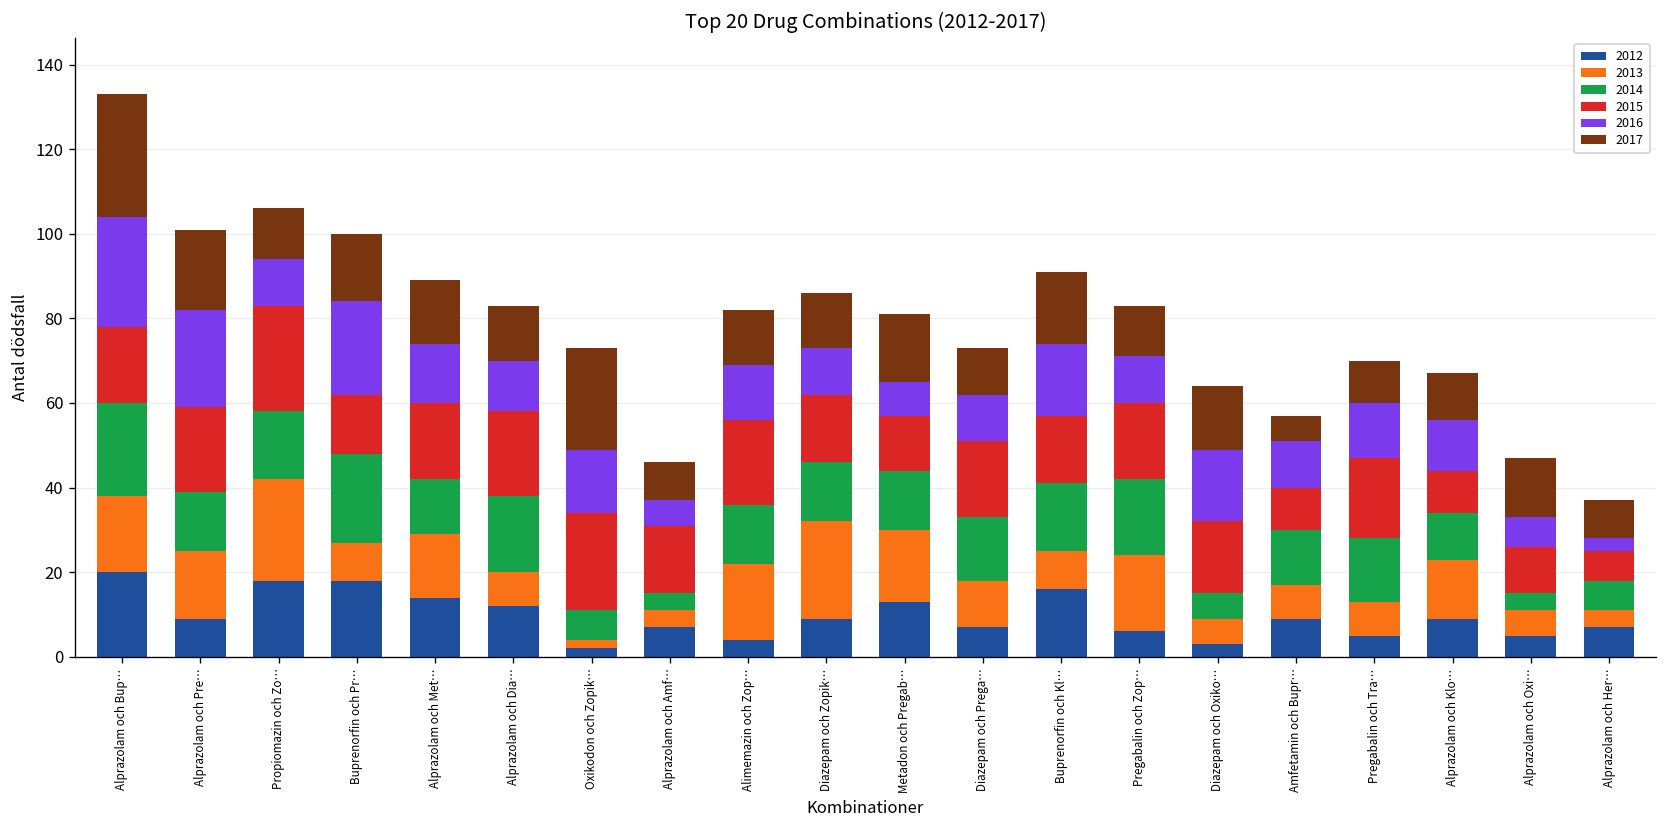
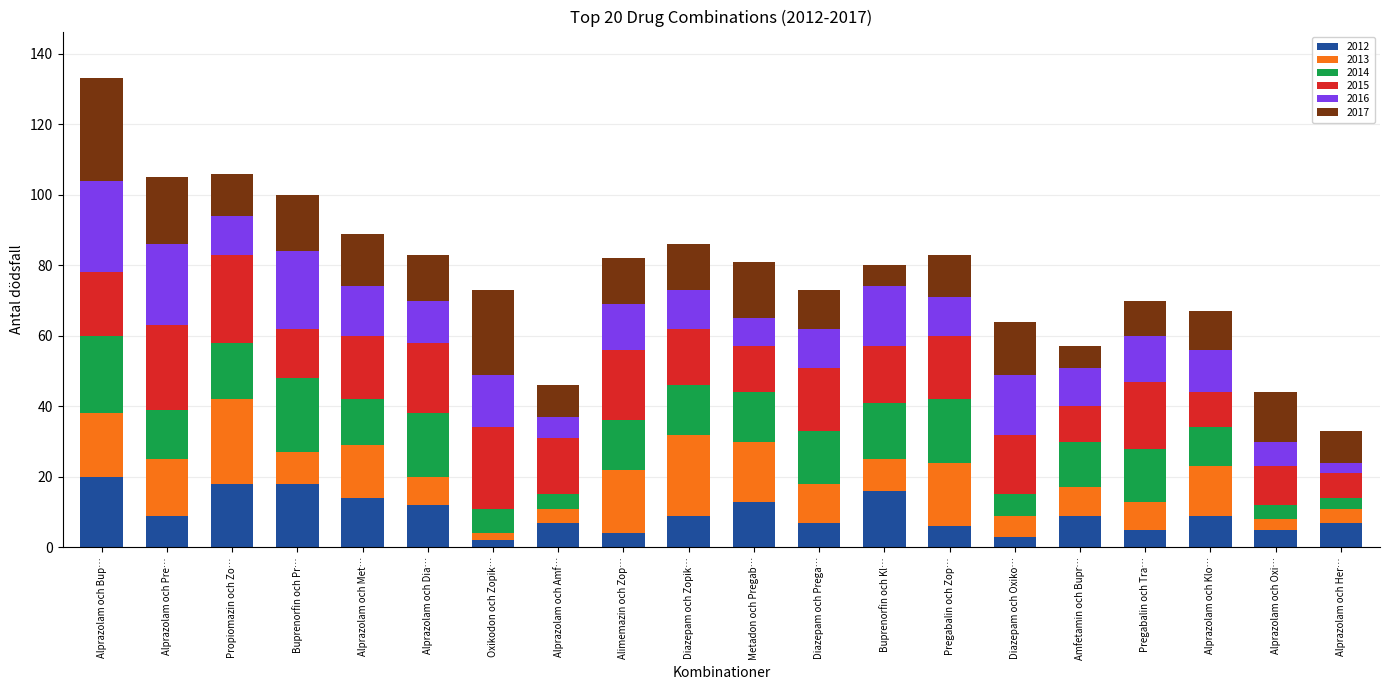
  {
    "2012": {
      "Alprazolam och Bup…": 20,
      "Alprazolam och Pre…": 9,
      "Propiomazin och Zo…": 18,
      "Buprenorfin och Pr…": 18,
      "Alprazolam och Met…": 14,
      "Alprazolam och Dia…": 12,
      "Oxikodon och Zopik…": 2,
      "Alprazolam och Amf…": 7,
      "Alimemazin och Zop…": 4,
      "Diazepam och Zopik…": 9,
      "Metadon och Pregab…": 13,
      "Diazepam och Prega…": 7,
      "Buprenorfin och Kl…": 16,
      "Pregabalin och Zop…": 6,
      "Diazepam och Oxiko…": 3,
      "Amfetamin och Bupr…": 9,
      "Pregabalin och Tra…": 5,
      "Alprazolam och Klo…": 9,
      "Alprazolam och Oxi…": 5,
      "Alprazolam och Her…": 7
    },
    "2013": {
      "Alprazolam och Bup…": 18,
      "Alprazolam och Pre…": 16,
      "Propiomazin och Zo…": 24,
      "Buprenorfin och Pr…": 9,
      "Alprazolam och Met…": 15,
      "Alprazolam och Dia…": 8,
      "Oxikodon och Zopik…": 2,
      "Alprazolam och Amf…": 4,
      "Alimemazin och Zop…": 18,
      "Diazepam och Zopik…": 23,
      "Metadon och Pregab…": 17,
      "Diazepam och Prega…": 11,
      "Buprenorfin och Kl…": 9,
      "Pregabalin och Zop…": 18,
      "Diazepam och Oxiko…": 6,
      "Amfetamin och Bupr…": 8,
      "Pregabalin och Tra…": 8,
      "Alprazolam och Klo…": 14,
-     "Alprazolam och Oxi…": 6,
+     "Alprazolam och Oxi…": 3,
      "Alprazolam och Her…": 4
    },
    "2014": {
      "Alprazolam och Bup…": 22,
      "Alprazolam och Pre…": 14,
      "Propiomazin och Zo…": 16,
      "Buprenorfin och Pr…": 21,
      "Alprazolam och Met…": 13,
      "Alprazolam och Dia…": 18,
      "Oxikodon och Zopik…": 7,
      "Alprazolam och Amf…": 4,
      "Alimemazin och Zop…": 14,
      "Diazepam och Zopik…": 14,
      "Metadon och Pregab…": 14,
      "Diazepam och Prega…": 15,
      "Buprenorfin och Kl…": 16,
      "Pregabalin och Zop…": 18,
      "Diazepam och Oxiko…": 6,
      "Amfetamin och Bupr…": 13,
      "Pregabalin och Tra…": 15,
      "Alprazolam och Klo…": 11,
      "Alprazolam och Oxi…": 4,
-     "Alprazolam och Her…": 7
+     "Alprazolam och Her…": 3
    },
    "2015": {
      "Alprazolam och Bup…": 18,
-     "Alprazolam och Pre…": 20,
+     "Alprazolam och Pre…": 24,
      "Propiomazin och Zo…": 25,
      "Buprenorfin och Pr…": 14,
      "Alprazolam och Met…": 18,
      "Alprazolam och Dia…": 20,
      "Oxikodon och Zopik…": 23,
      "Alprazolam och Amf…": 16,
      "Alimemazin och Zop…": 20,
      "Diazepam och Zopik…": 16,
      "Metadon och Pregab…": 13,
      "Diazepam och Prega…": 18,
      "Buprenorfin och Kl…": 16,
      "Pregabalin och Zop…": 18,
      "Diazepam och Oxiko…": 17,
      "Amfetamin och Bupr…": 10,
      "Pregabalin och Tra…": 19,
      "Alprazolam och Klo…": 10,
      "Alprazolam och Oxi…": 11,
      "Alprazolam och Her…": 7
    },
    "2016": {
      "Alprazolam och Bup…": 26,
      "Alprazolam och Pre…": 23,
      "Propiomazin och Zo…": 11,
      "Buprenorfin och Pr…": 22,
      "Alprazolam och Met…": 14,
      "Alprazolam och Dia…": 12,
      "Oxikodon och Zopik…": 15,
      "Alprazolam och Amf…": 6,
      "Alimemazin och Zop…": 13,
      "Diazepam och Zopik…": 11,
      "Metadon och Pregab…": 8,
      "Diazepam och Prega…": 11,
      "Buprenorfin och Kl…": 17,
      "Pregabalin och Zop…": 11,
      "Diazepam och Oxiko…": 17,
      "Amfetamin och Bupr…": 11,
      "Pregabalin och Tra…": 13,
      "Alprazolam och Klo…": 12,
      "Alprazolam och Oxi…": 7,
      "Alprazolam och Her…": 3
    },
    "2017": {
      "Alprazolam och Bup…": 29,
      "Alprazolam och Pre…": 19,
      "Propiomazin och Zo…": 12,
      "Buprenorfin och Pr…": 16,
      "Alprazolam och Met…": 15,
      "Alprazolam och Dia…": 13,
      "Oxikodon och Zopik…": 24,
      "Alprazolam och Amf…": 9,
      "Alimemazin och Zop…": 13,
      "Diazepam och Zopik…": 13,
      "Metadon och Pregab…": 16,
      "Diazepam och Prega…": 11,
-     "Buprenorfin och Kl…": 17,
+     "Buprenorfin och Kl…": 6,
      "Pregabalin och Zop…": 12,
      "Diazepam och Oxiko…": 15,
      "Amfetamin och Bupr…": 6,
      "Pregabalin och Tra…": 10,
      "Alprazolam och Klo…": 11,
      "Alprazolam och Oxi…": 14,
      "Alprazolam och Her…": 9
    }
  }
